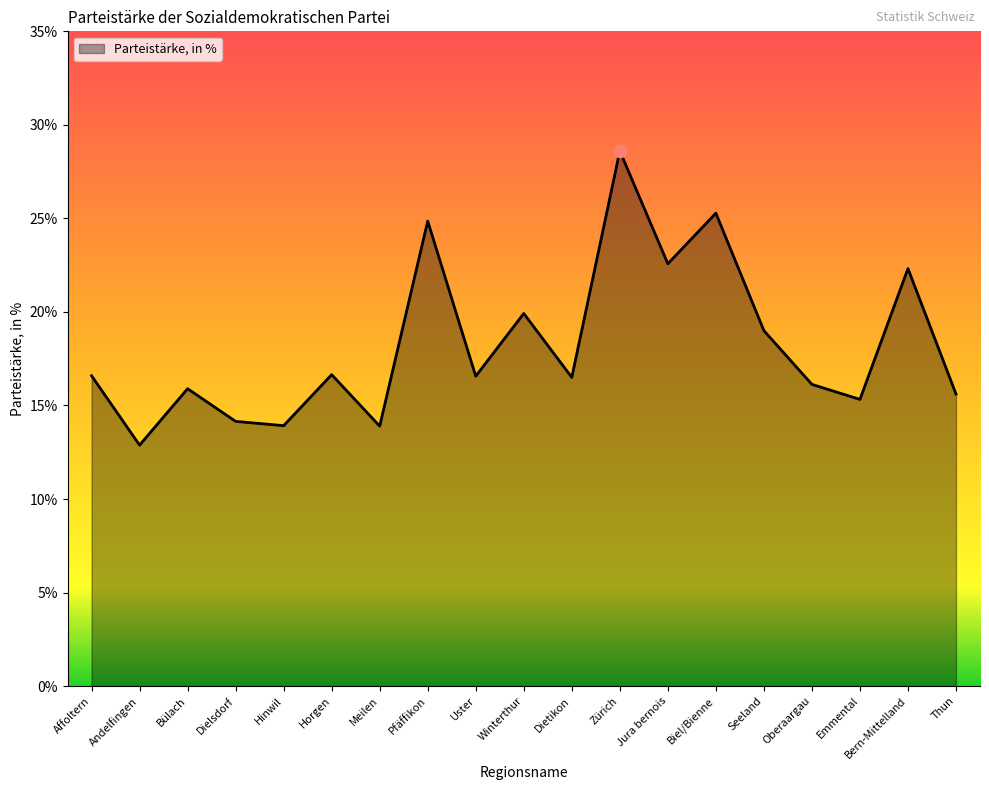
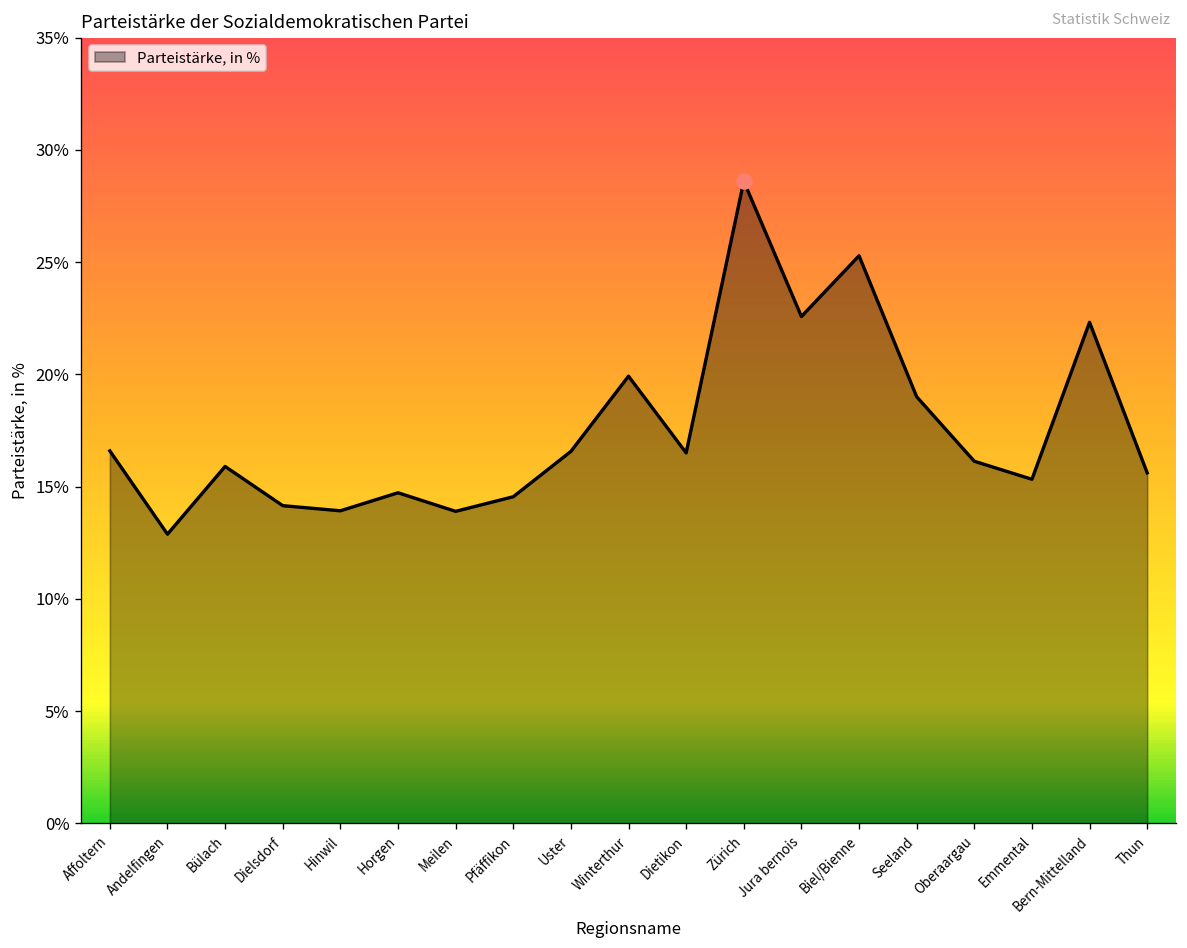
  {
    "Parteistärke, in %": {
      "Affoltern": "16.6%",
      "Andelfingen": "12.9%",
      "Bülach": "15.9%",
      "Dielsdorf": "14.2%",
      "Hinwil": "13.9%",
-     "Horgen": "16.6%",
+     "Horgen": "14.7%",
      "Meilen": "13.9%",
-     "Pfäffikon": "24.9%",
+     "Pfäffikon": "14.5%",
      "Uster": "16.6%",
      "Winterthur": "19.9%",
      "Dietikon": "16.5%",
      "Jura bernois": "22.6%",
      "Biel/Bienne": "25.3%",
      "Seeland": "19.0%",
      "Oberaargau": "16.1%",
      "Emmental": "15.3%",
      "Bern-Mittelland": "22.3%",
      "Thun": "15.6%"
    }
  }
